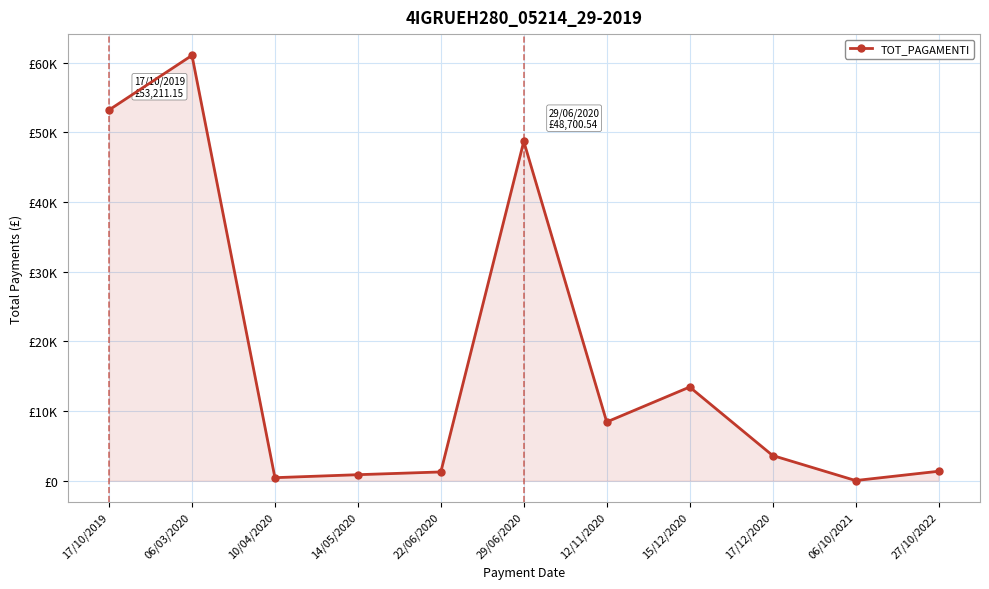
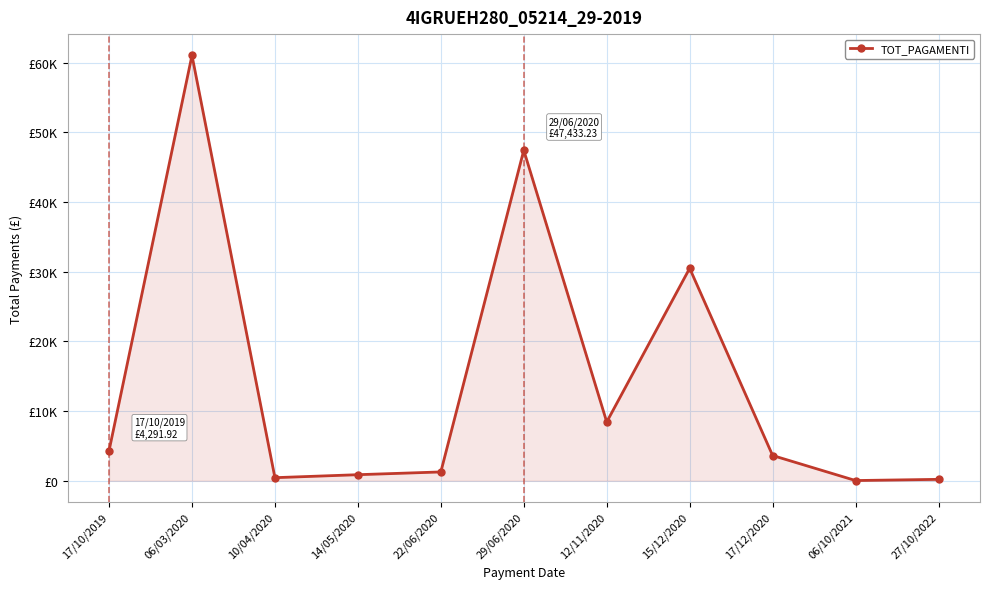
  {
-   "17/10/2019": "£53,211.15",
-   "29/06/2020": "£48,700.54",
-   "15/12/2020": "£13000",
-   "27/10/2022": "£1000"
+   "17/10/2019": "£4,291.92",
+   "29/06/2020": "£47,433.23",
+   "15/12/2020": "£30000",
+   "27/10/2022": "£0"
  }
